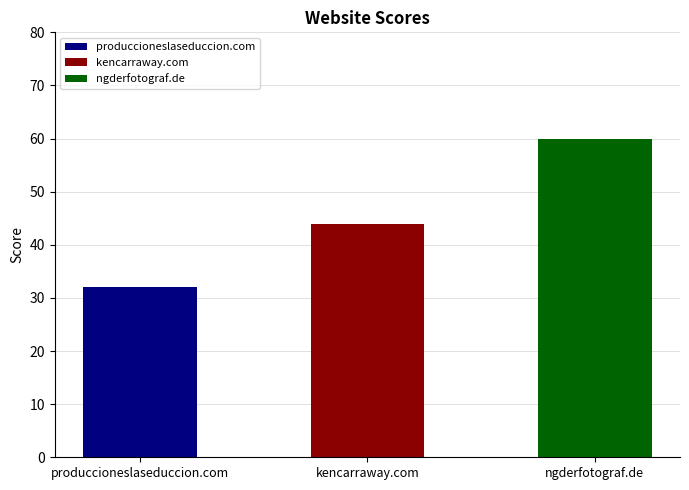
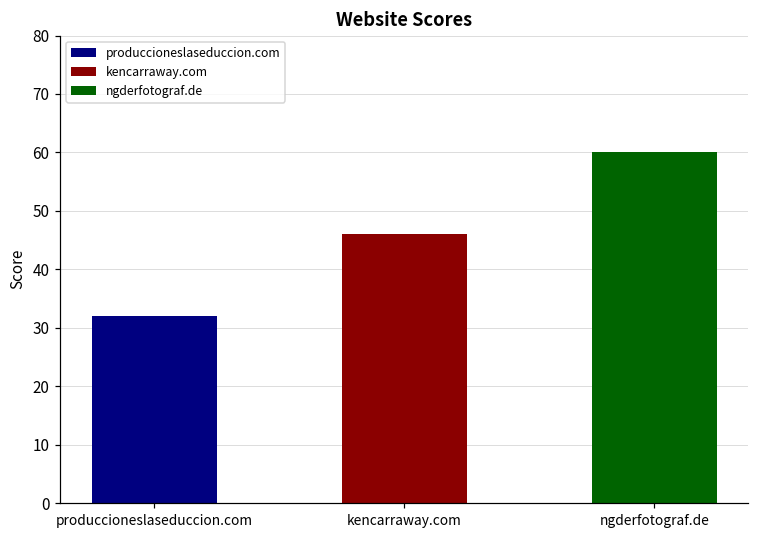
  {
    "produccioneslaseduccion.com": 32,
-   "kencarraway.com": 44,
+   "kencarraway.com": 46,
    "ngderfotograf.de": 60
  }
